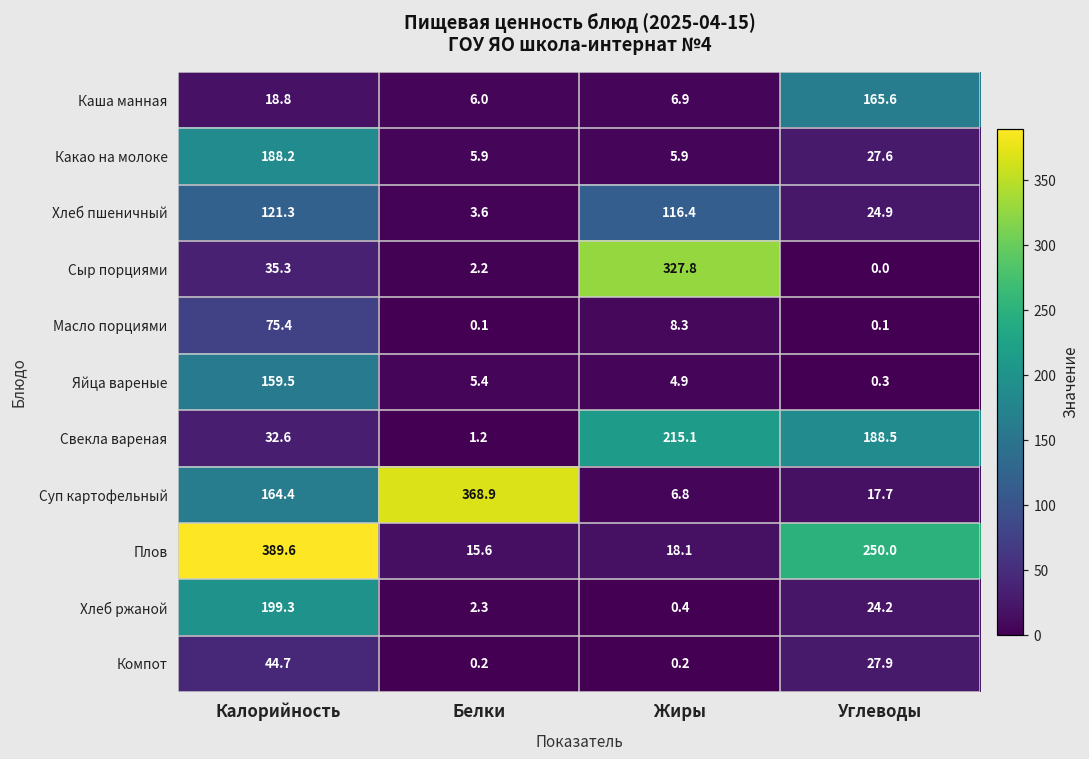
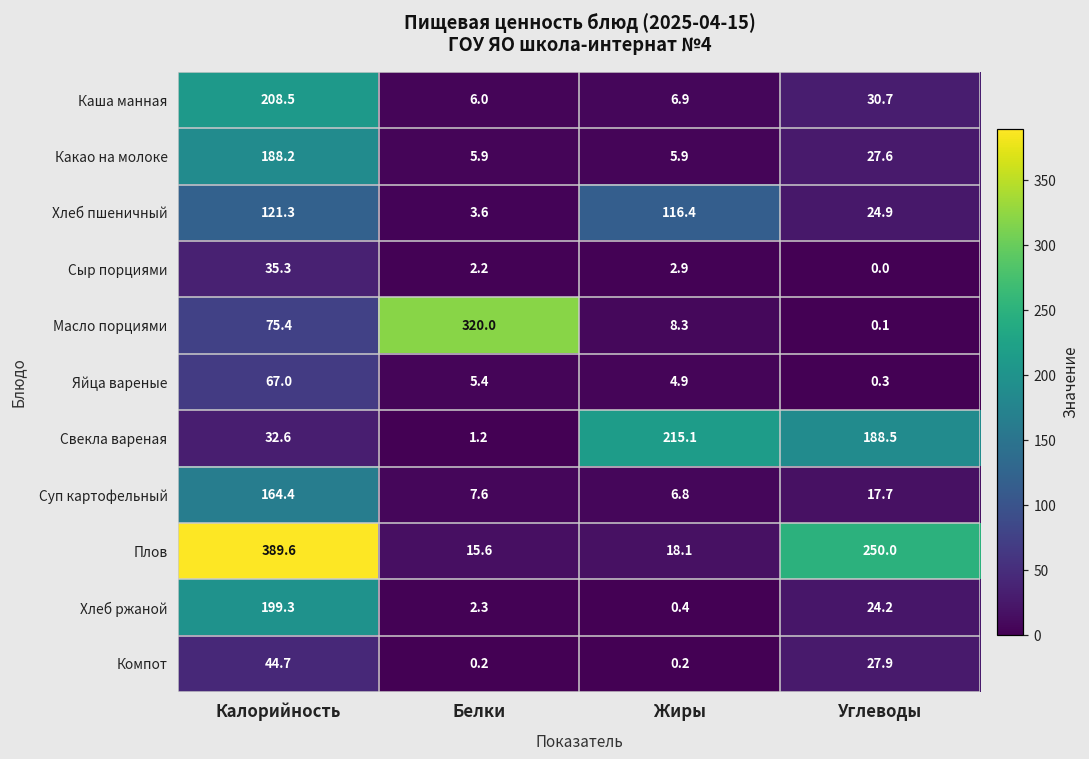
  {
    "Каша манная": {
-     "Калорийность": 18.8,
+     "Калорийность": 208.5,
      "Белки": 6.0,
      "Жиры": 6.9,
-     "Углеводы": 165.6
+     "Углеводы": 30.7
    },
    "Какао на молоке": {
      "Калорийность": 188.2,
      "Белки": 5.9,
      "Жиры": 5.9,
      "Углеводы": 27.6
    },
    "Хлеб пшеничный": {
      "Калорийность": 121.3,
      "Белки": 3.6,
      "Жиры": 116.4,
      "Углеводы": 24.9
    },
    "Сыр порциями": {
      "Калорийность": 35.3,
      "Белки": 2.2,
-     "Жиры": 327.8,
+     "Жиры": 2.9,
      "Углеводы": 0.0
    },
    "Масло порциями": {
      "Калорийность": 75.4,
-     "Белки": 0.1,
+     "Белки": 320.0,
      "Жиры": 8.3,
      "Углеводы": 0.1
    },
    "Яйца вареные": {
-     "Калорийность": 159.5,
+     "Калорийность": 67.0,
      "Белки": 5.4,
      "Жиры": 4.9,
      "Углеводы": 0.3
    },
    "Свекла вареная": {
      "Калорийность": 32.6,
      "Белки": 1.2,
      "Жиры": 215.1,
      "Углеводы": 188.5
    },
    "Суп картофельный": {
      "Калорийность": 164.4,
-     "Белки": 368.9,
+     "Белки": 7.6,
      "Жиры": 6.8,
      "Углеводы": 17.7
    },
    "Плов": {
      "Калорийность": 389.6,
      "Белки": 15.6,
      "Жиры": 18.1,
      "Углеводы": 250.0
    },
    "Хлеб ржаной": {
      "Калорийность": 199.3,
      "Белки": 2.3,
      "Жиры": 0.4,
      "Углеводы": 24.2
    },
    "Компот": {
      "Калорийность": 44.7,
      "Белки": 0.2,
      "Жиры": 0.2,
      "Углеводы": 27.9
    }
  }
